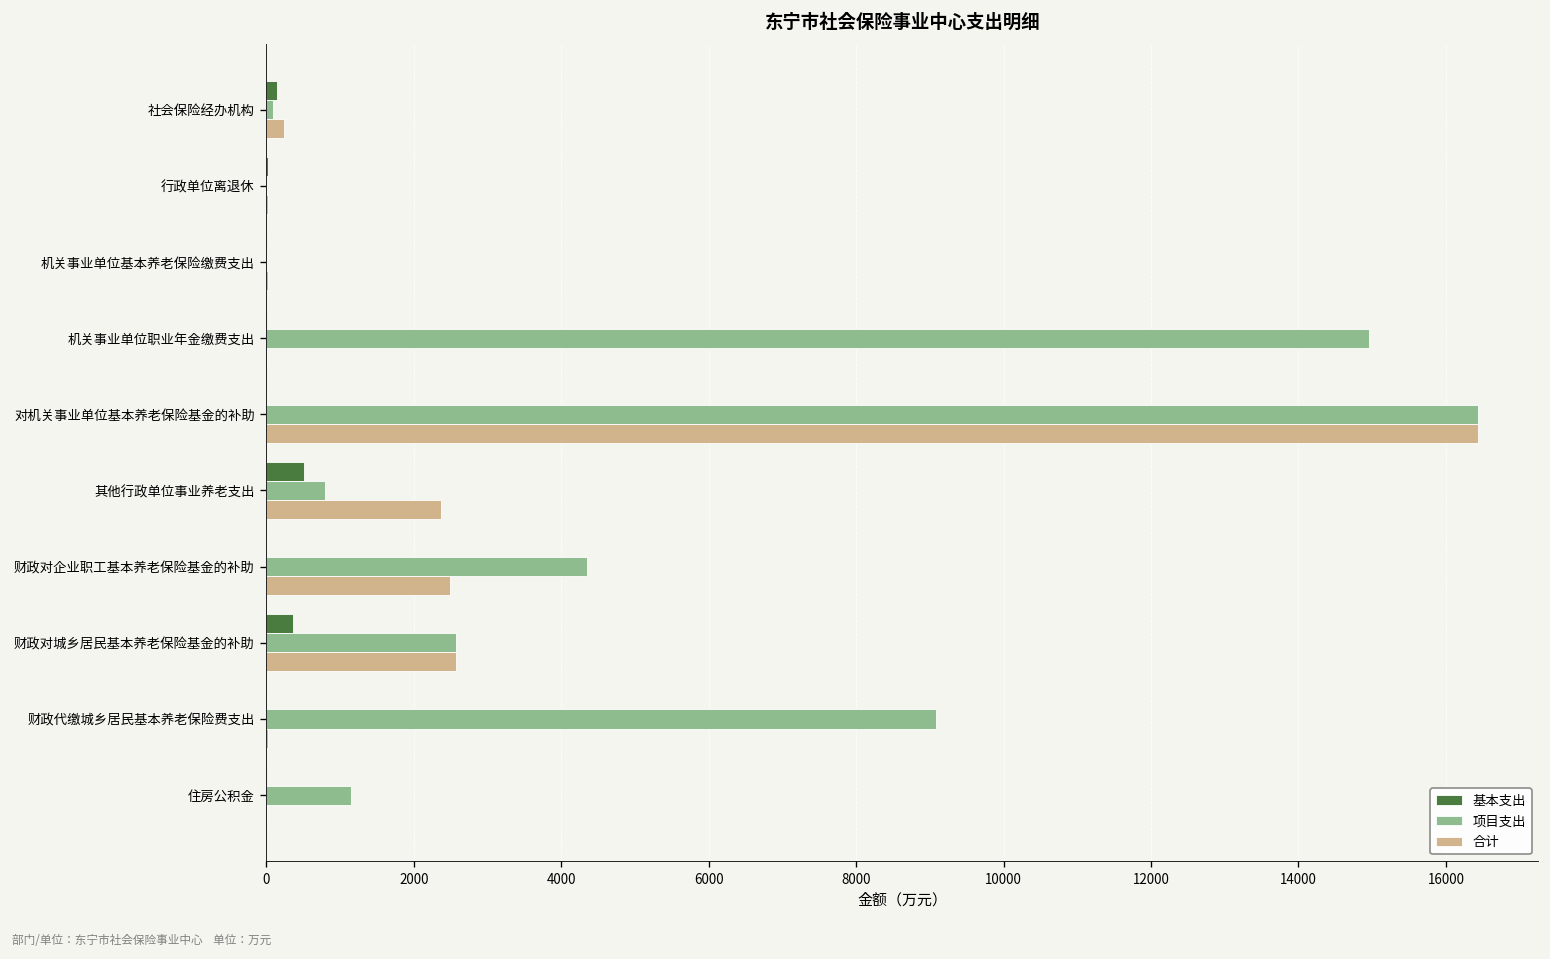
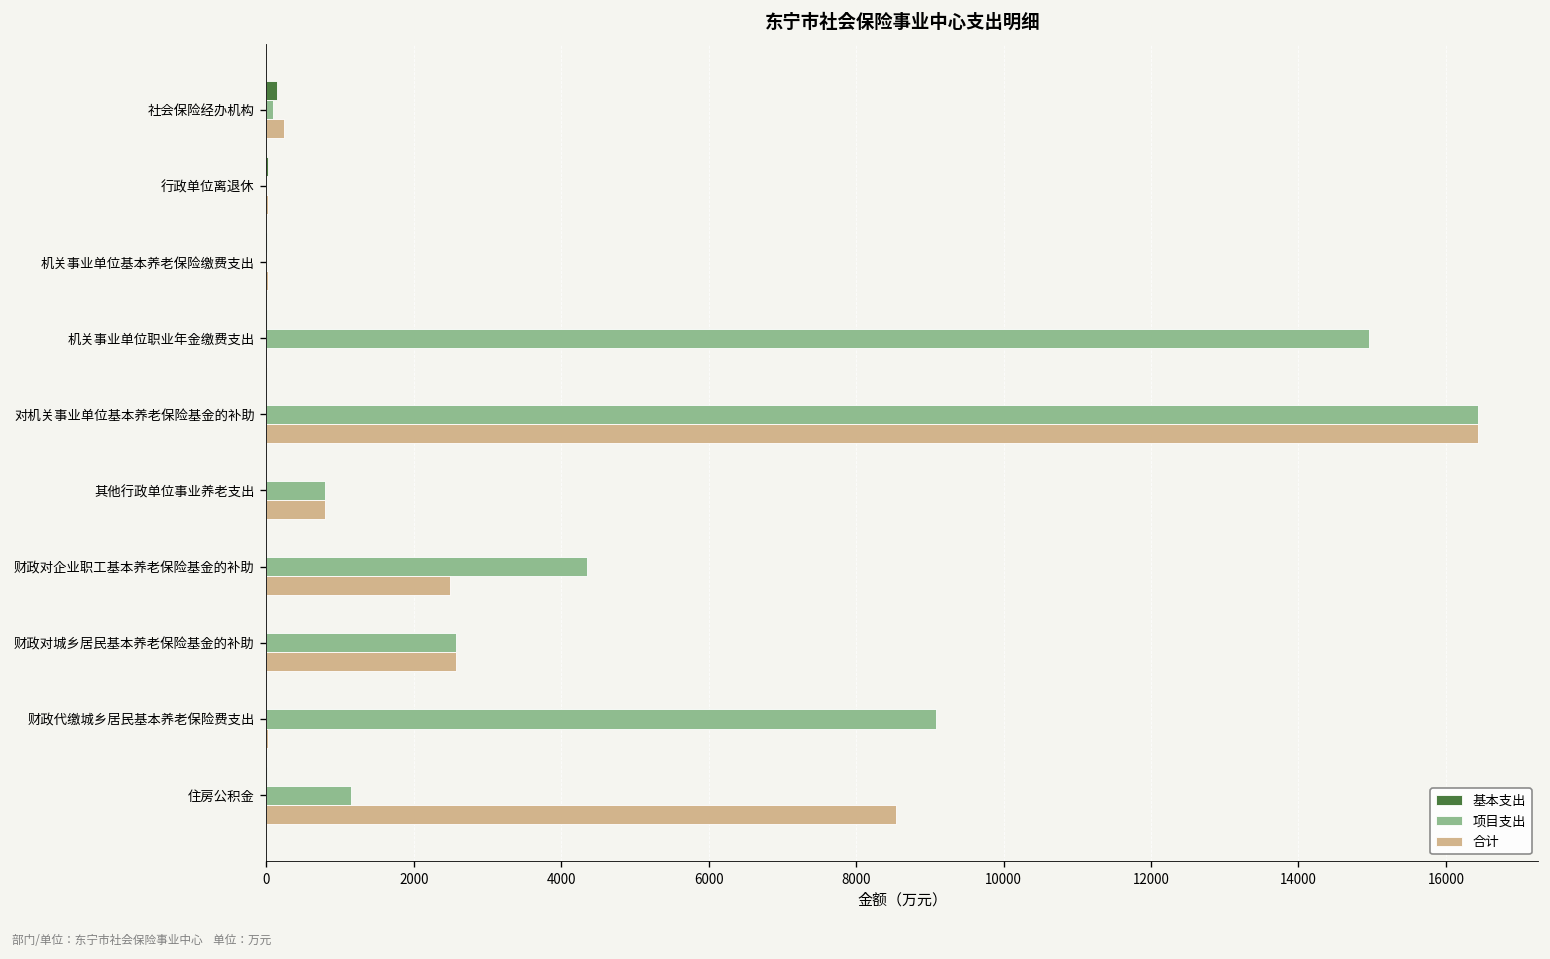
  {
    "基本支出": {
      "社会保险经办机构": 100,
      "对机关事业单位基本养老保险基金的补助": 0,
-     "其他行政单位事业养老支出": 500,
+     "其他行政单位事业养老支出": 0,
      "财政对企业职工基本养老保险基金的补助": 0,
-     "财政对城乡居民基本养老保险基金的补助": 400,
+     "财政对城乡居民基本养老保险基金的补助": 0,
      "财政代缴城乡居民基本养老保险费支出": 0
    },
    "项目支出": {
      "社会保险经办机构": 100,
      "行政单位离退休": 0,
      "机关事业单位基本养老保险缴费支出": 0,
      "机关事业单位职业年金缴费支出": 15000,
      "对机关事业单位基本养老保险基金的补助": 16400,
      "其他行政单位事业养老支出": 800,
      "财政对企业职工基本养老保险基金的补助": 4300,
      "财政对城乡居民基本养老保险基金的补助": 2600,
      "财政代缴城乡居民基本养老保险费支出": 9100,
      "住房公积金": 1100
    },
    "合计": {
      "社会保险经办机构": 200,
      "对机关事业单位基本养老保险基金的补助": 16400,
-     "其他行政单位事业养老支出": 2400,
+     "其他行政单位事业养老支出": 800,
      "财政对企业职工基本养老保险基金的补助": 2500,
      "财政对城乡居民基本养老保险基金的补助": 2600,
-     "住房公积金": 0
+     "住房公积金": 8500
    }
  }
